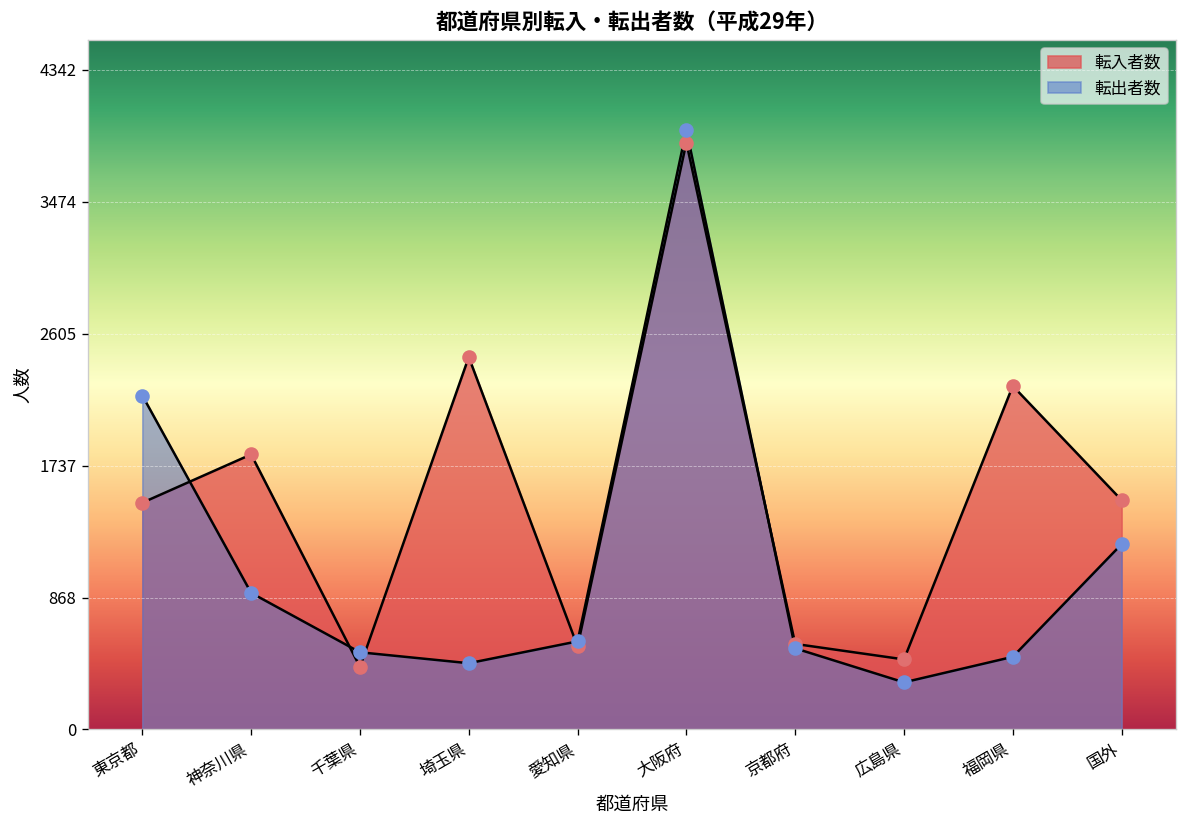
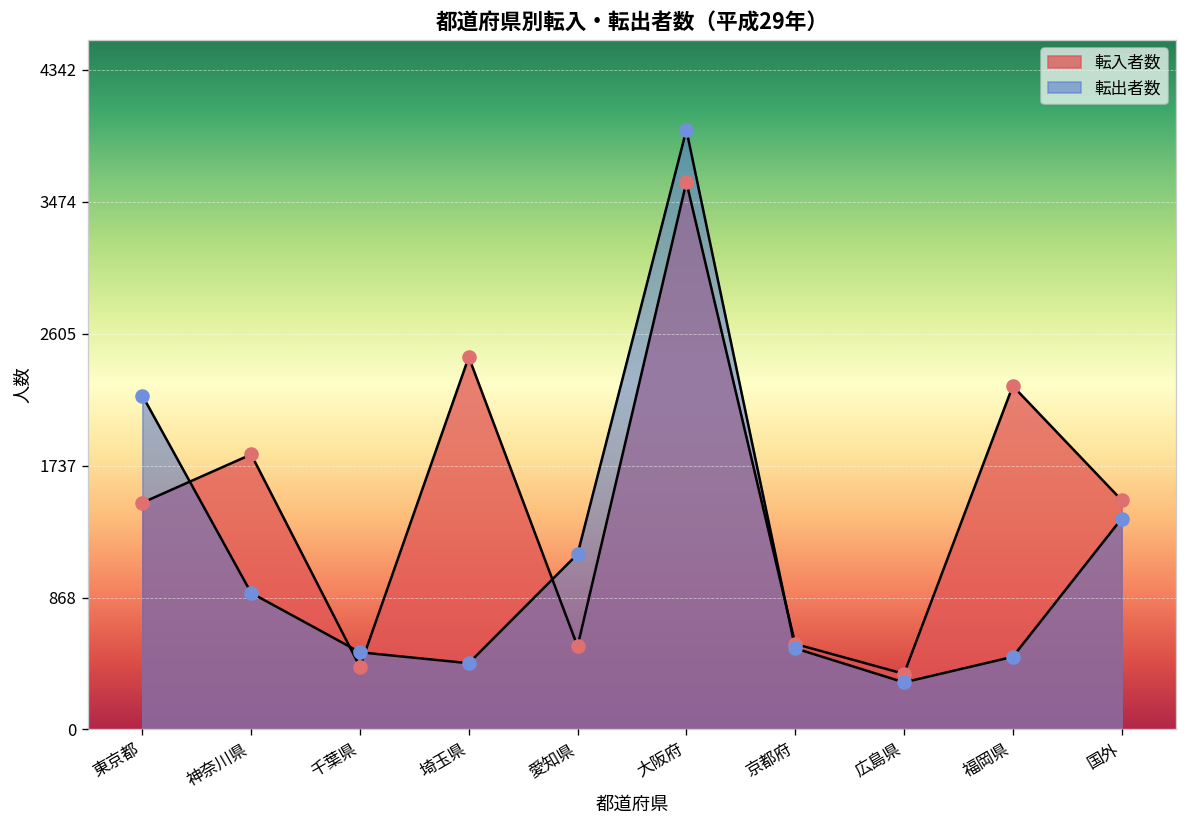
  {
    "転入者数": {
      "東京都": 1490,
      "神奈川県": 1810,
      "千葉県": 410,
      "埼玉県": 2450,
      "愛知県": 550,
-     "大阪府": 3870,
+     "大阪府": 3600,
      "京都府": 560,
-     "広島県": 460,
+     "広島県": 370,
      "福岡県": 2260,
      "国外": 1510
    },
    "転出者数": {
      "東京都": 2200,
      "神奈川県": 900,
      "千葉県": 510,
      "埼玉県": 440,
-     "愛知県": 580,
+     "愛知県": 1160,
      "大阪府": 3950,
      "京都府": 530,
      "広島県": 310,
      "福岡県": 480,
-     "国外": 1220
+     "国外": 1390
    }
  }
